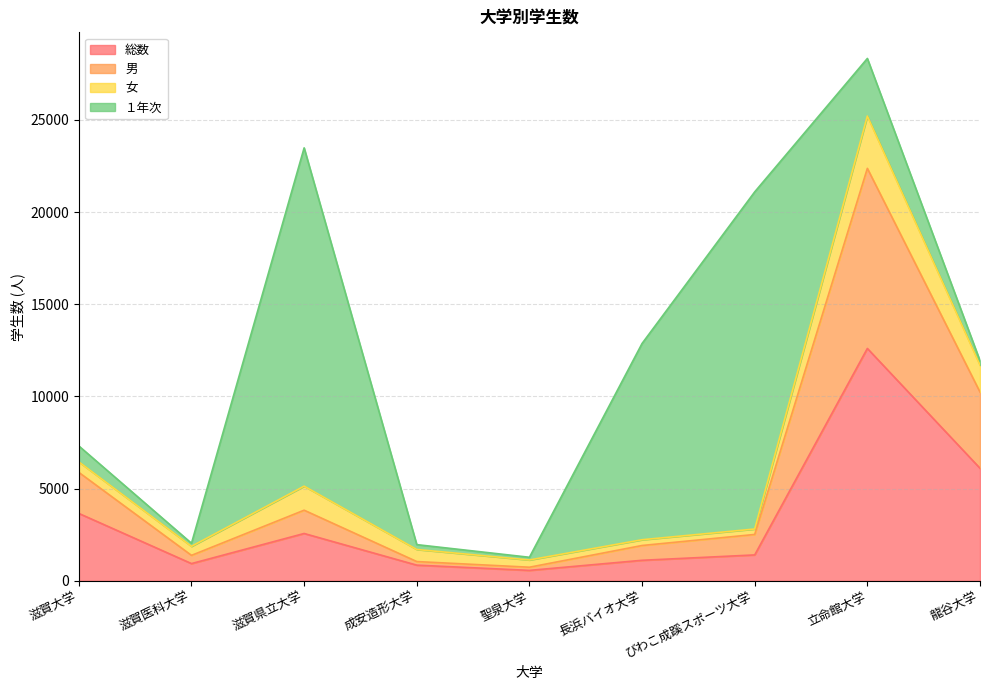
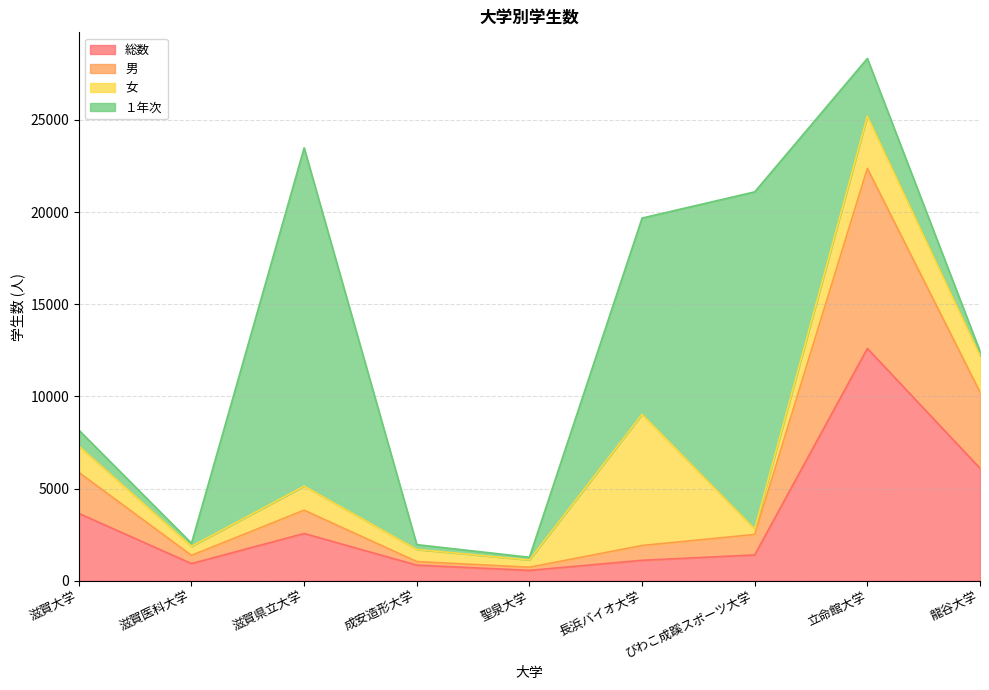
  {
    "女": {
-     "滋賀大学": 600,
+     "滋賀大学": 1400,
      "滋賀医科大学": 500,
      "滋賀県立大学": 1300,
      "成安造形大学": 700,
      "聖泉大学": 400,
-     "長浜バイオ大学": 300,
+     "長浜バイオ大学": 7100,
      "びわこ成蹊スポーツ大学": 300,
      "立命館大学": 2800,
-     "龍谷大学": 1500
+     "龍谷大学": 2000
    },
    "１年次": {
      "滋賀大学": 900,
      "滋賀医科大学": 200,
      "滋賀県立大学": 18300,
      "成安造形大学": 300,
      "聖泉大学": 100,
      "長浜バイオ大学": 10600,
      "びわこ成蹊スポーツ大学": 18300,
      "立命館大学": 3100,
      "龍谷大学": 200
    }
  }
